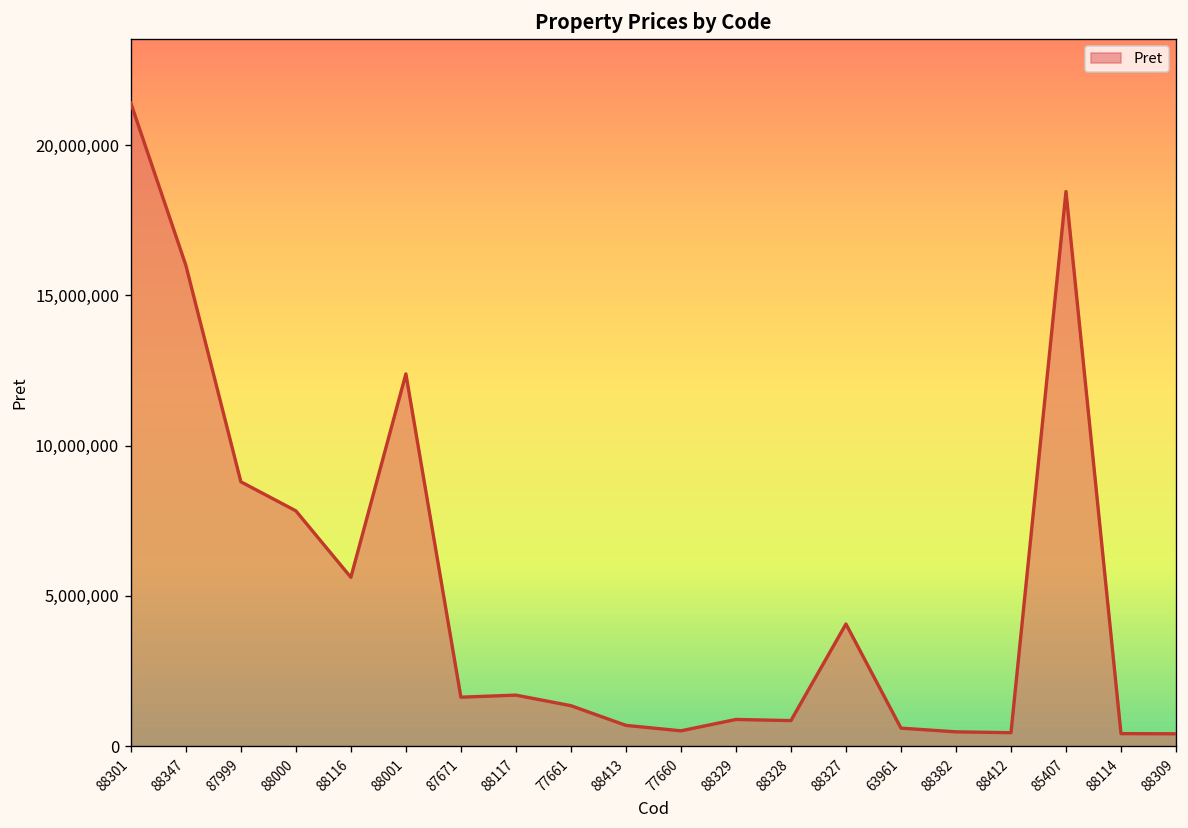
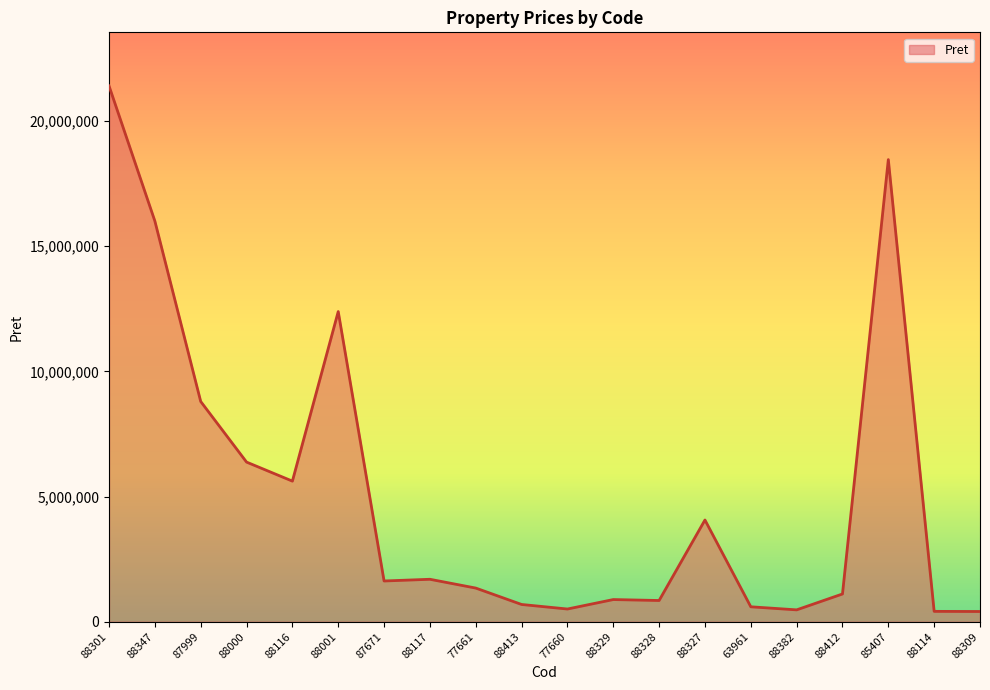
  {
    "88301": "21,400,000",
    "88347": "16,000,000",
    "87999": "8,800,000",
-   "88000": "7,800,000",
+   "88000": "6,400,000",
    "88116": "5,600,000",
    "88001": "12,400,000",
    "87671": "1,600,000",
    "88117": "1,700,000",
    "77661": "1,300,000",
    "88413": "700,000",
    "77660": "500,000",
    "88329": "900,000",
    "88328": "800,000",
    "88327": "4,100,000",
    "63961": "600,000",
    "88382": "500,000",
-   "88412": "400,000",
+   "88412": "1,100,000",
    "85407": "18,500,000",
    "88114": "400,000",
    "88309": "400,000"
  }
